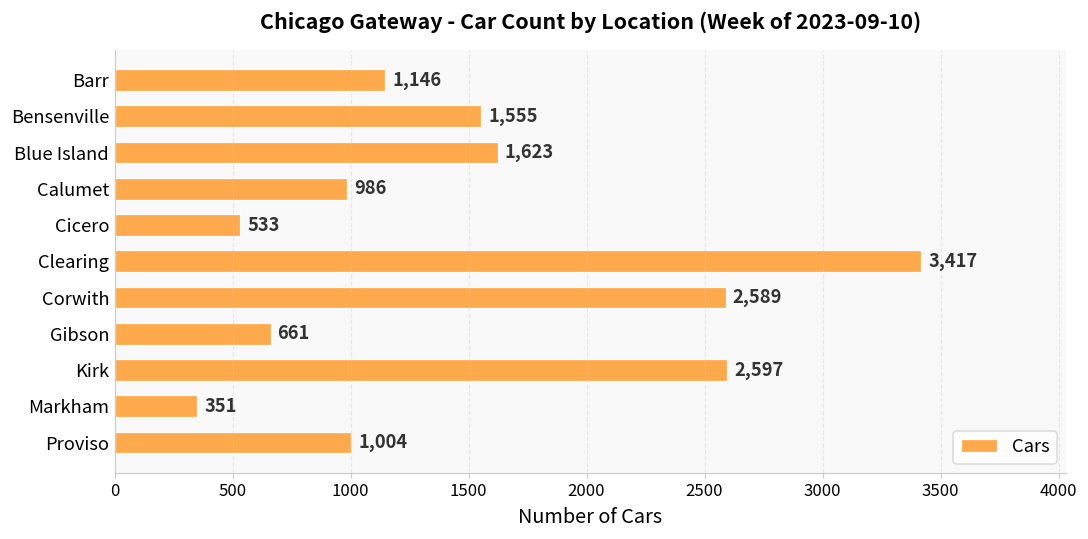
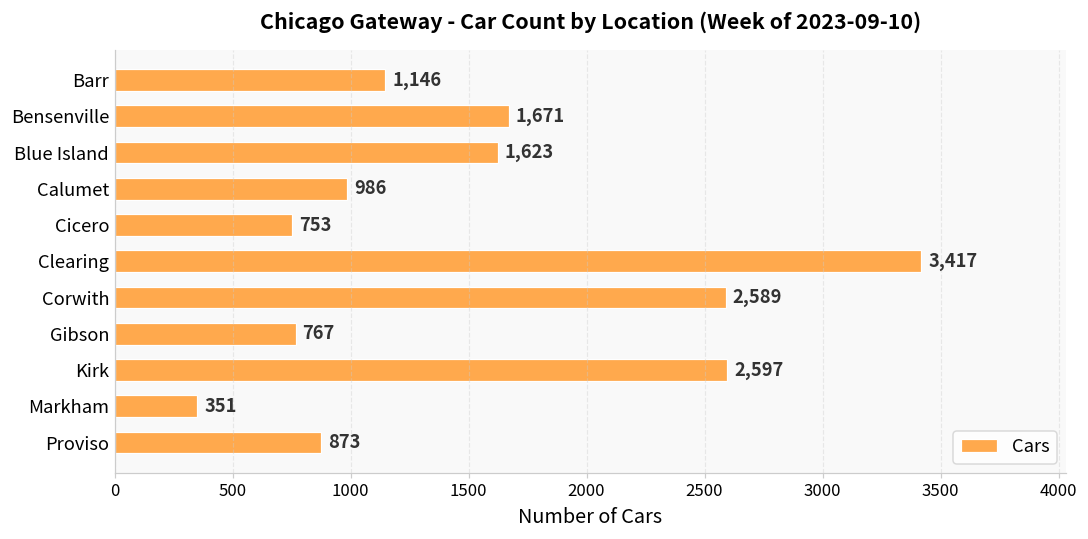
  {
    "Barr": "1,146",
-   "Bensenville": "1,555",
+   "Bensenville": "1,671",
    "Blue Island": "1,623",
    "Calumet": "986",
-   "Cicero": "533",
+   "Cicero": "753",
    "Clearing": "3,417",
    "Corwith": "2,589",
-   "Gibson": "661",
+   "Gibson": "767",
    "Kirk": "2,597",
    "Markham": "351",
-   "Proviso": "1,004"
+   "Proviso": "873"
  }
